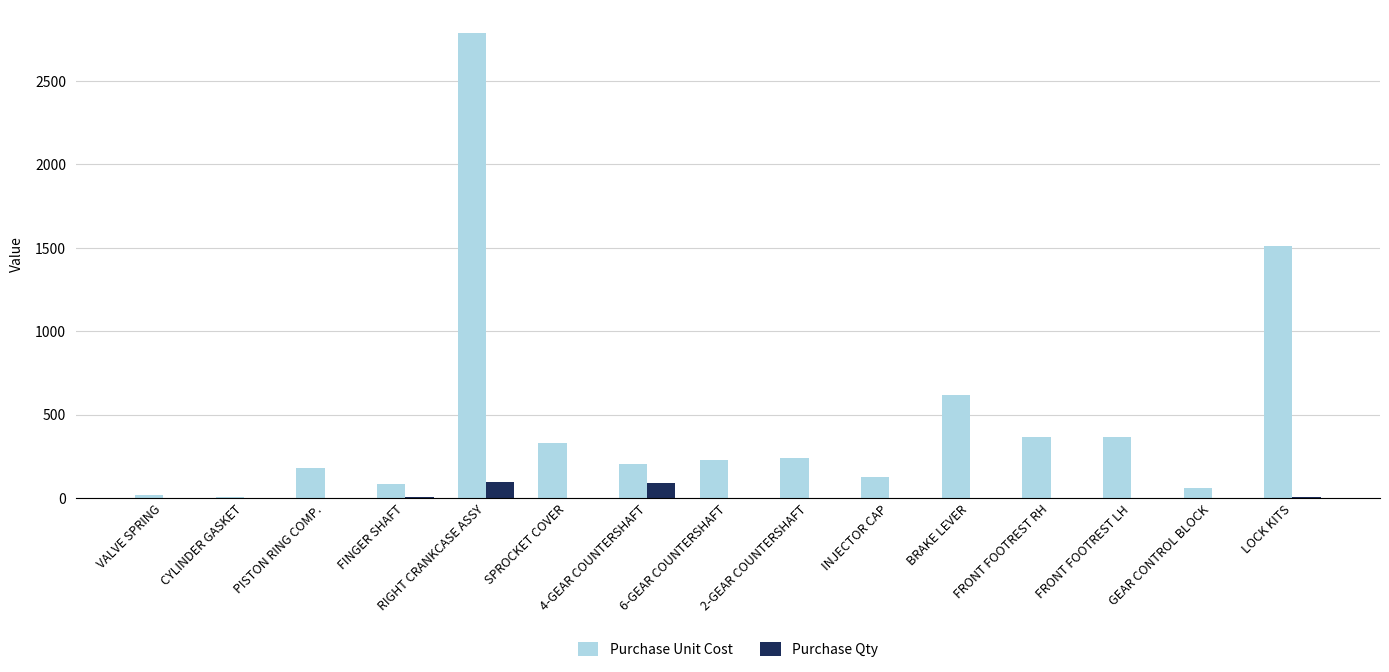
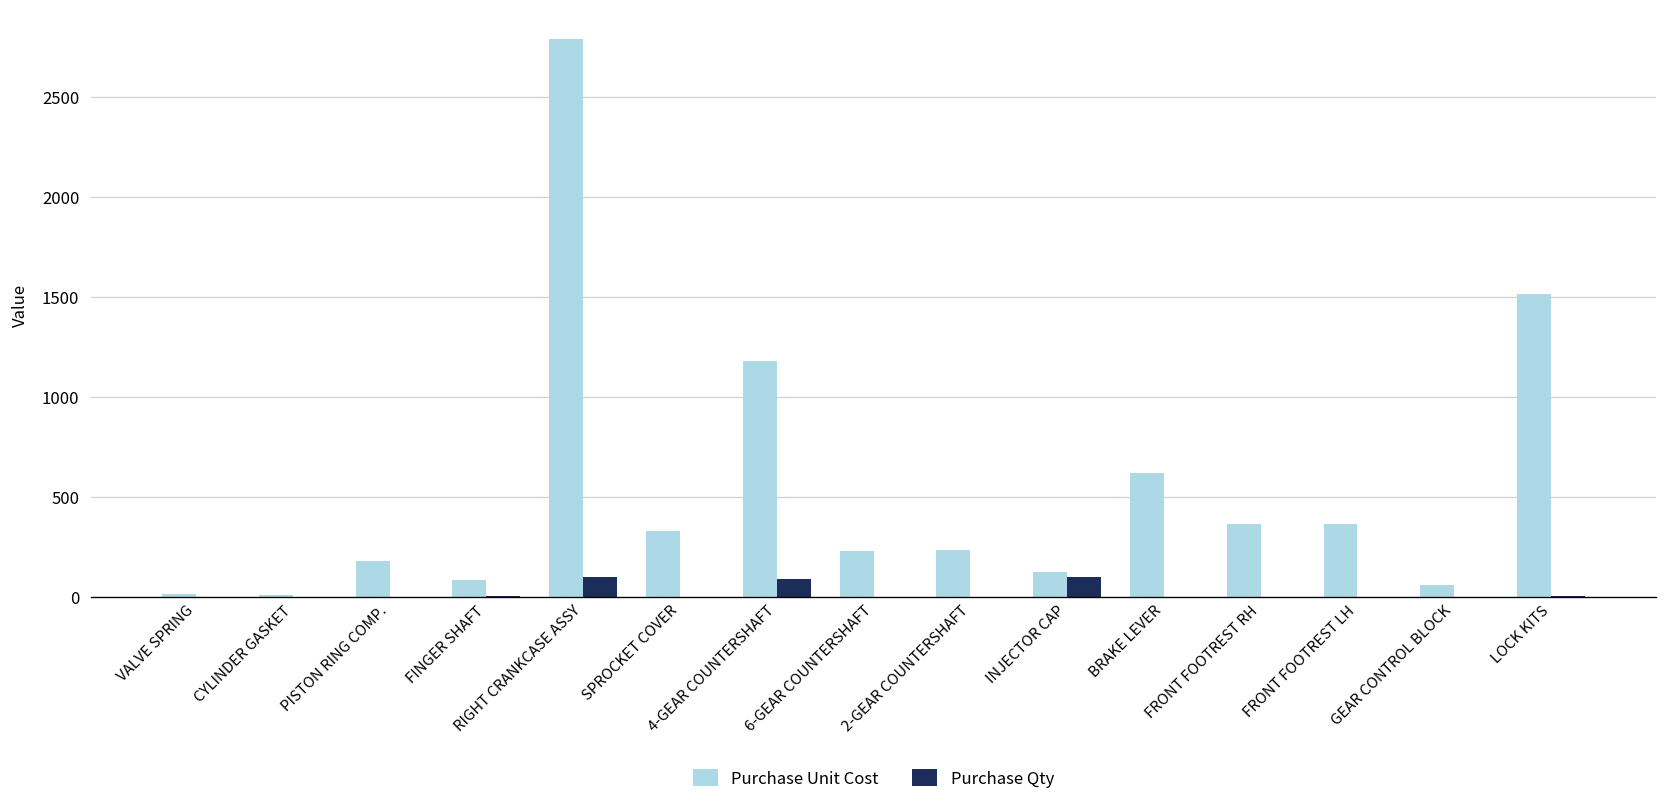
  {
    "Purchase Unit Cost": {
      "VALVE SPRING": 20,
      "PISTON RING COMP.": 180,
      "FINGER SHAFT": 90,
      "RIGHT CRANKCASE ASSY": 2790,
      "SPROCKET COVER": 330,
-     "4-GEAR COUNTERSHAFT": 200,
+     "4-GEAR COUNTERSHAFT": 1180,
      "6-GEAR COUNTERSHAFT": 230,
      "2-GEAR COUNTERSHAFT": 240,
      "INJECTOR CAP": 130,
      "BRAKE LEVER": 620,
      "FRONT FOOTREST RH": 360,
      "FRONT FOOTREST LH": 360,
      "GEAR CONTROL BLOCK": 60,
      "LOCK KITS": 1510
    },
    "Purchase Qty": {
      "RIGHT CRANKCASE ASSY": 100,
      "4-GEAR COUNTERSHAFT": 90,
-     "INJECTOR CAP": 0
+     "INJECTOR CAP": 100
    }
  }
